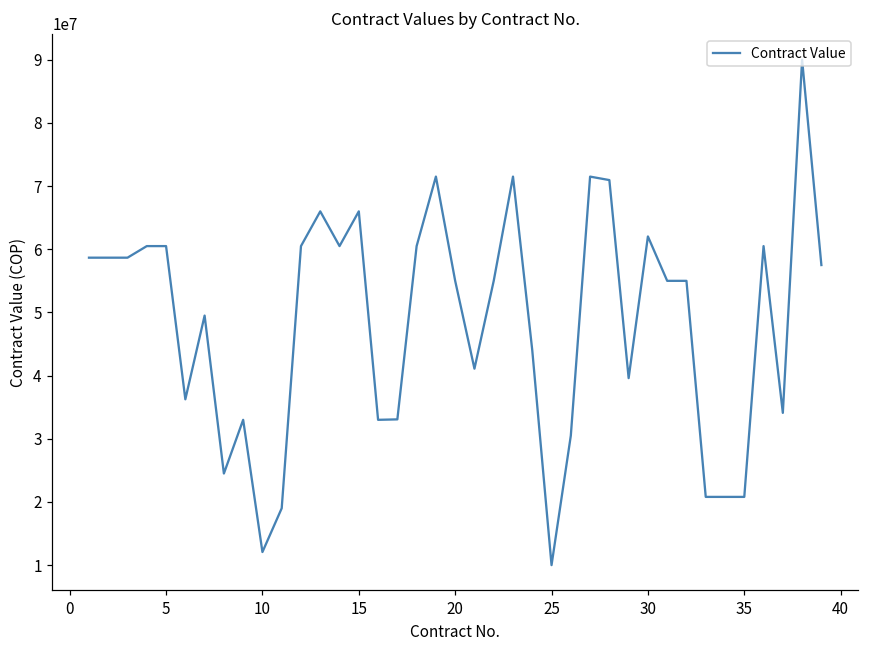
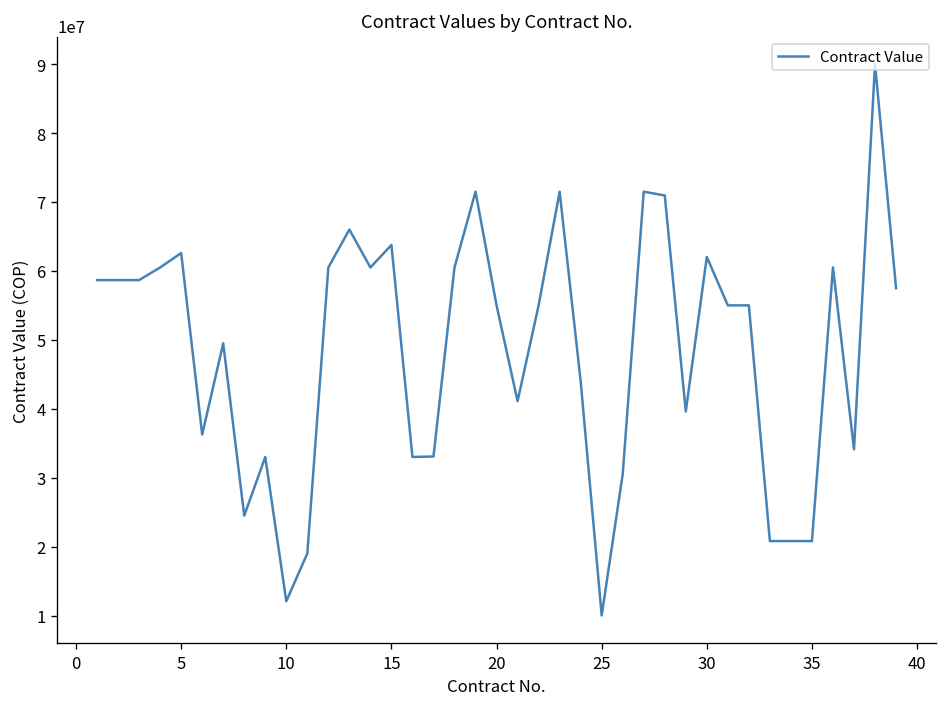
  {
-   "5": 61000000,
+   "5": 63000000,
    "10": 12000000,
-   "15": 66000000,
+   "15": 64000000,
    "20": 55000000,
    "25": 10000000,
    "30": 62000000,
    "35": 21000000
  }
